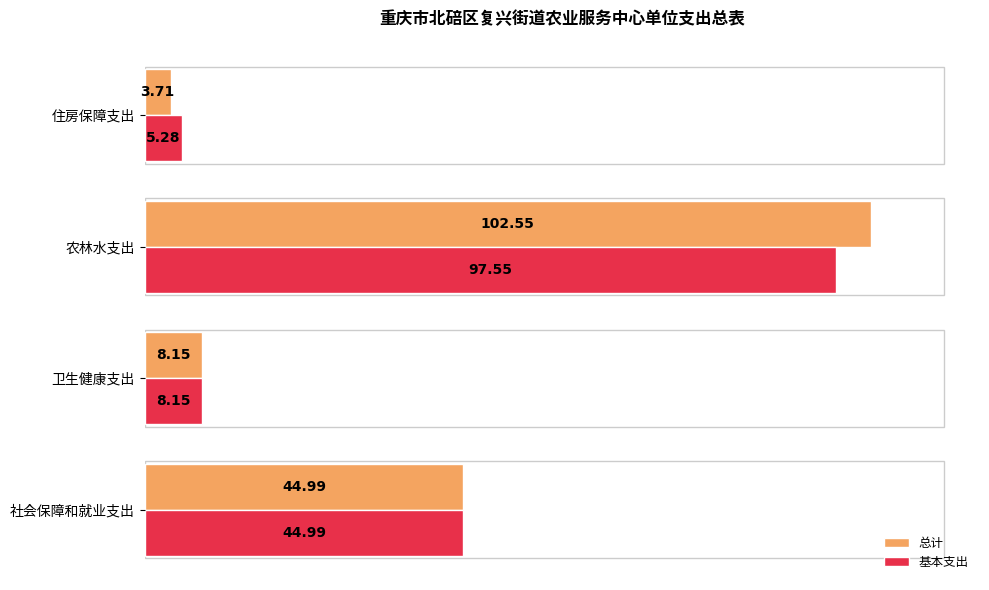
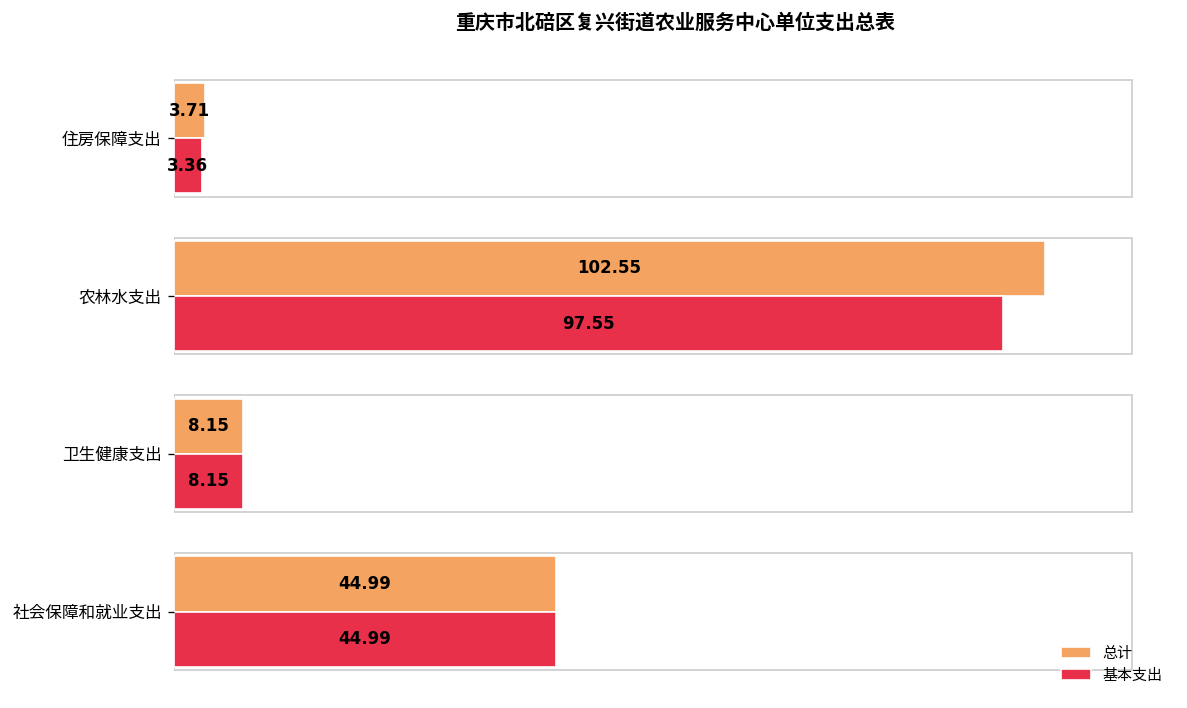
  {
    "总计": {
      "住房保障支出": 3.71,
      "农林水支出": 102.55,
      "卫生健康支出": 8.15,
      "社会保障和就业支出": 44.99
    },
    "基本支出": {
-     "住房保障支出": 5.28,
+     "住房保障支出": 3.36,
      "农林水支出": 97.55,
      "卫生健康支出": 8.15,
      "社会保障和就业支出": 44.99
    }
  }
